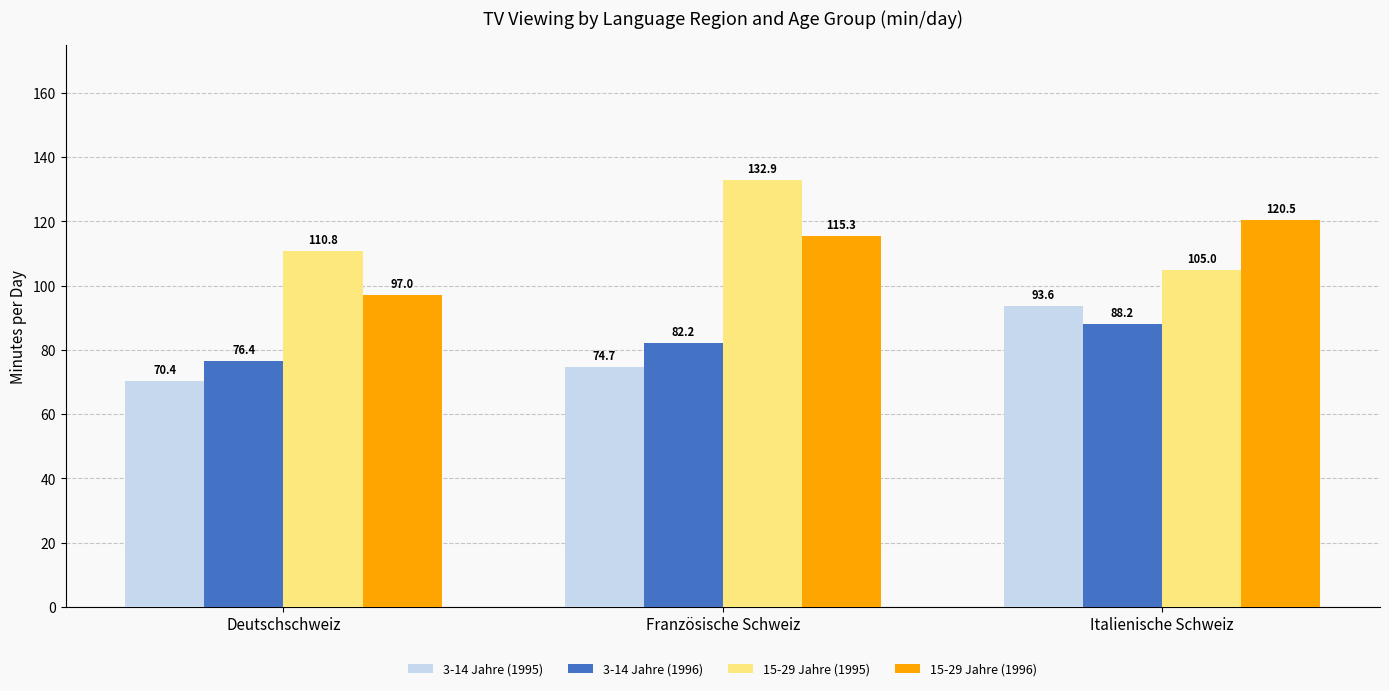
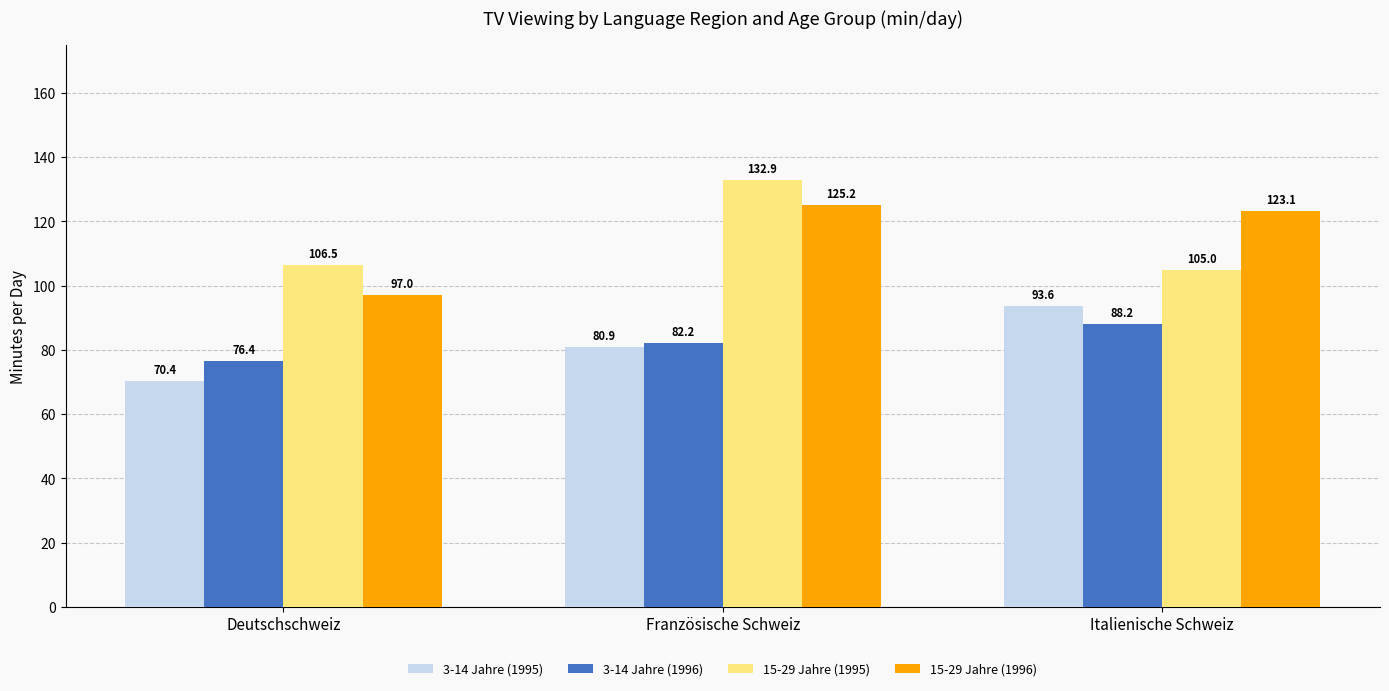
  {
    "3-14 Jahre (1995)": {
      "Deutschschweiz": 70.4,
-     "Französische Schweiz": 74.7,
+     "Französische Schweiz": 80.9,
      "Italienische Schweiz": 93.6
    },
    "3-14 Jahre (1996)": {
      "Deutschschweiz": 76.4,
      "Französische Schweiz": 82.2,
      "Italienische Schweiz": 88.2
    },
    "15-29 Jahre (1995)": {
-     "Deutschschweiz": 110.8,
+     "Deutschschweiz": 106.5,
      "Französische Schweiz": 132.9,
      "Italienische Schweiz": 105.0
    },
    "15-29 Jahre (1996)": {
      "Deutschschweiz": 97.0,
-     "Französische Schweiz": 115.3,
-     "Italienische Schweiz": 120.5
+     "Französische Schweiz": 125.2,
+     "Italienische Schweiz": 123.1
    }
  }
